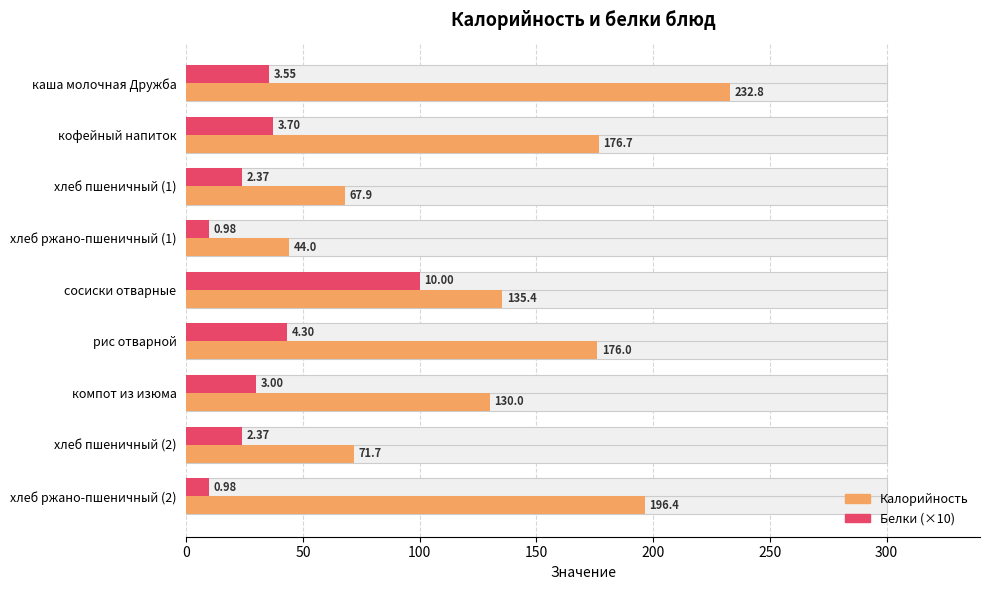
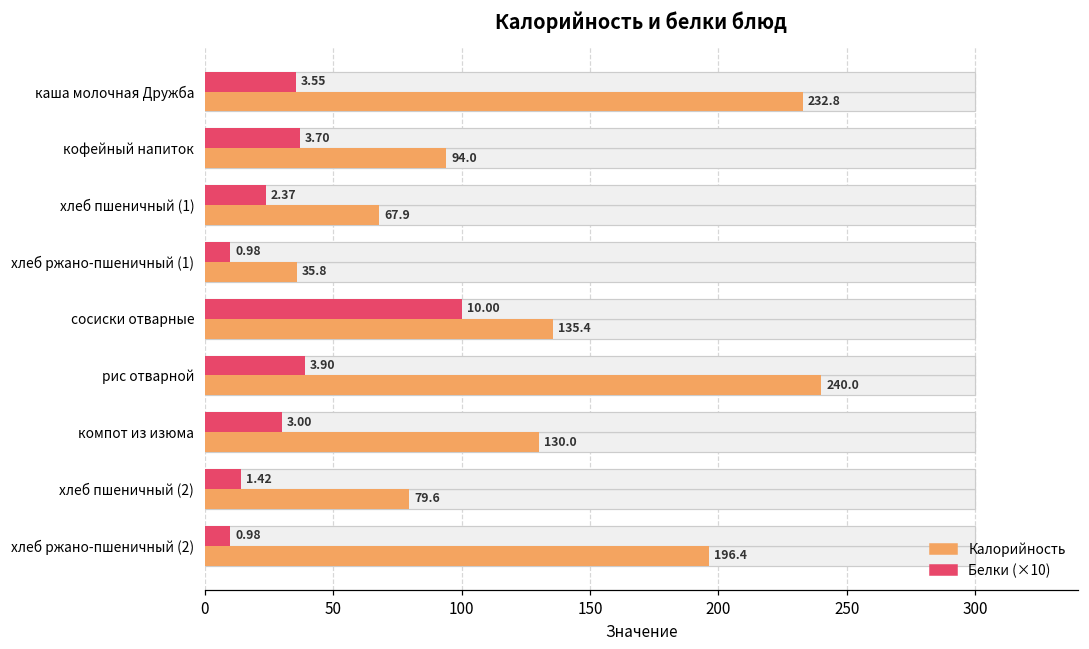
  {
    "Калорийность": {
-     "кофейный напиток": 176.7,
-     "хлеб ржано-пшеничный (1)": 44.0,
-     "рис отварной": 176.0,
-     "хлеб пшеничный (2)": 71.7
+     "кофейный напиток": 94.0,
+     "хлеб ржано-пшеничный (1)": 35.8,
+     "рис отварной": 240.0,
+     "хлеб пшеничный (2)": 79.6
    },
    "Белки (×10)": {
-     "рис отварной": 4.30,
-     "хлеб пшеничный (2)": 2.37
+     "рис отварной": 3.90,
+     "хлеб пшеничный (2)": 1.42
    }
  }
